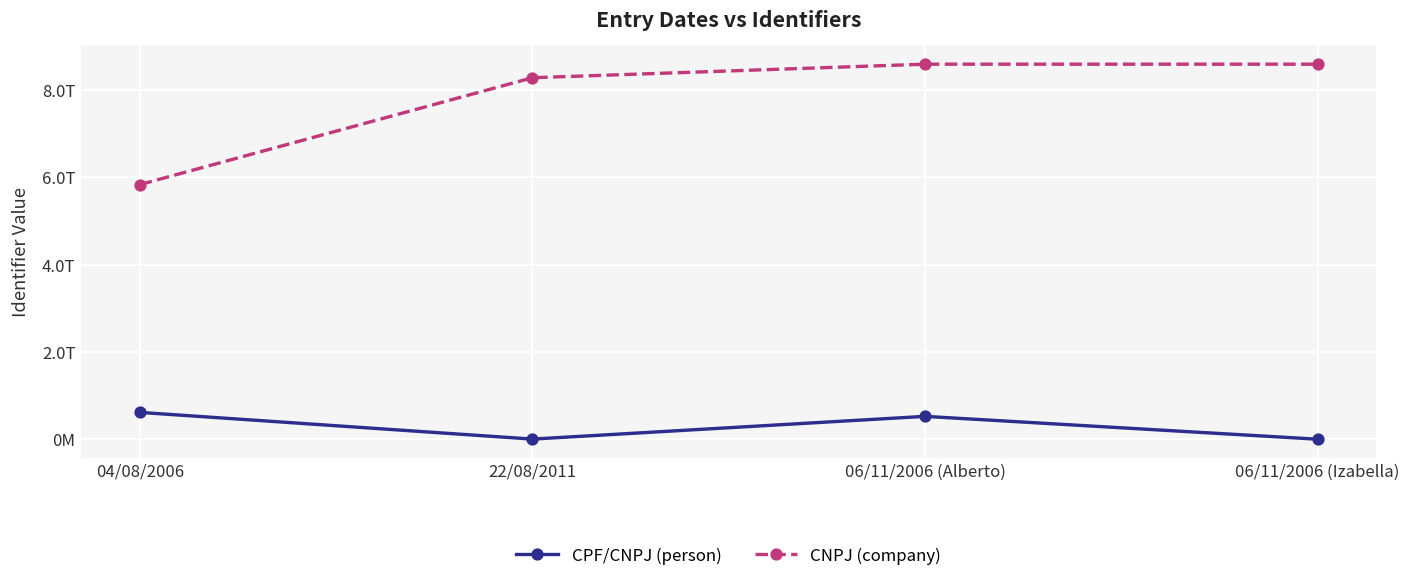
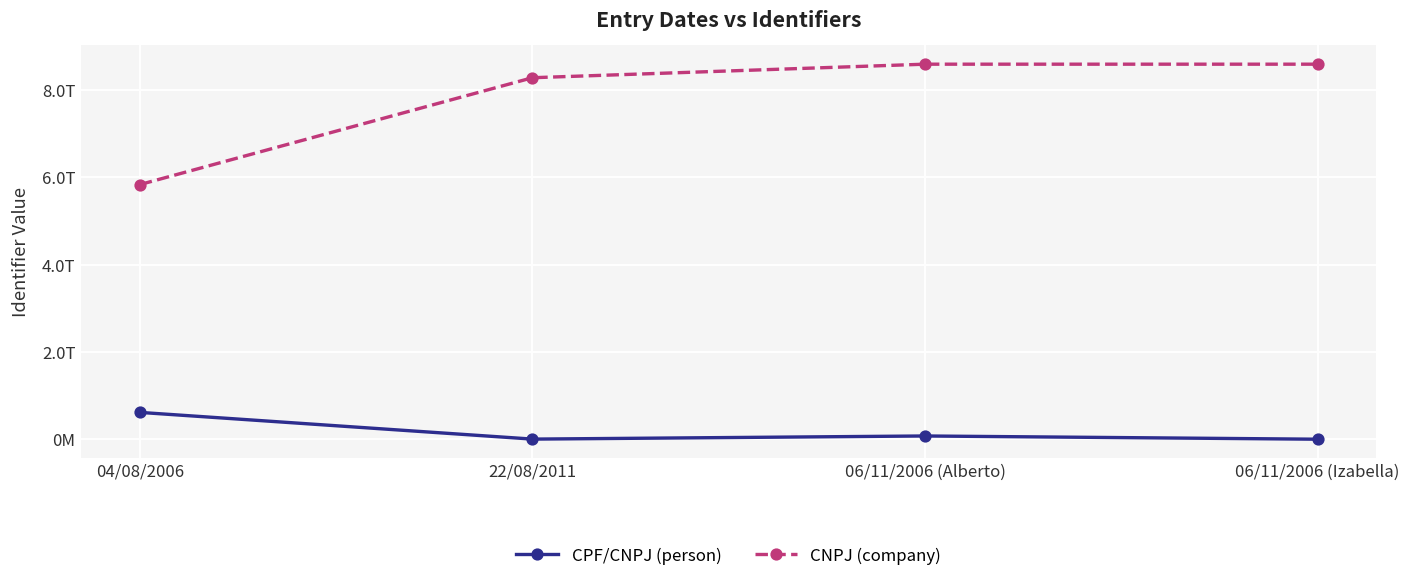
  {
    "CPF/CNPJ (person)": {
      "04/08/2006": "0.6T",
      "22/08/2011": "0.0T",
-     "06/11/2006 (Alberto)": "0.5T",
+     "06/11/2006 (Alberto)": "0.1T",
      "06/11/2006 (Izabella)": "0.0T"
    },
    "CNPJ (company)": {
      "04/08/2006": "5.8T",
      "22/08/2011": "8.3T",
      "06/11/2006 (Alberto)": "8.6T",
      "06/11/2006 (Izabella)": "8.6T"
    }
  }
